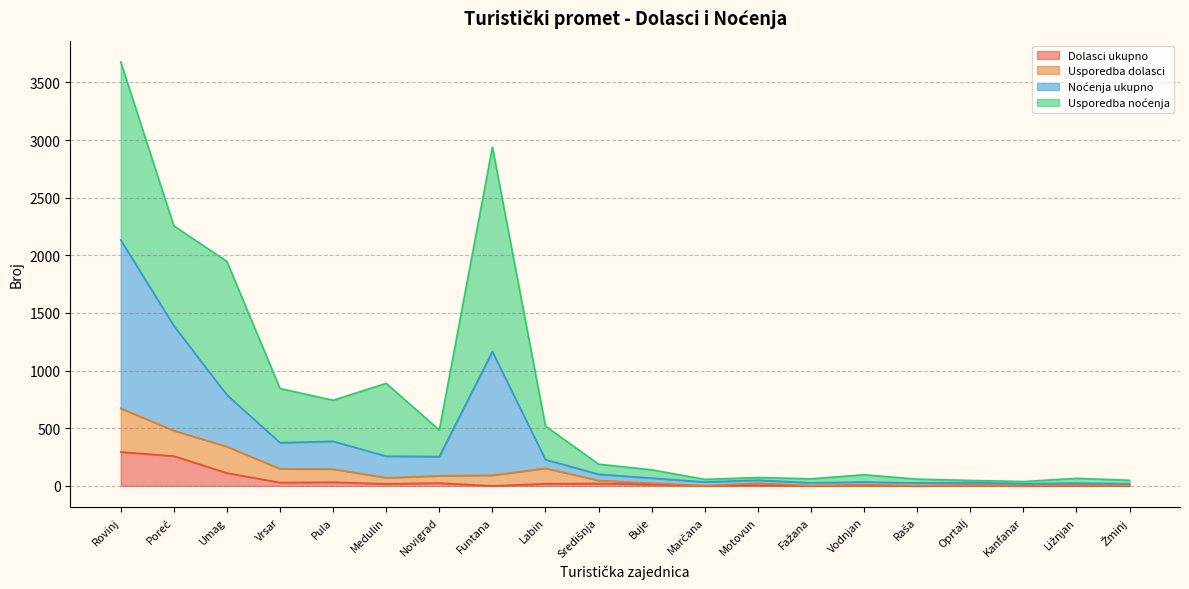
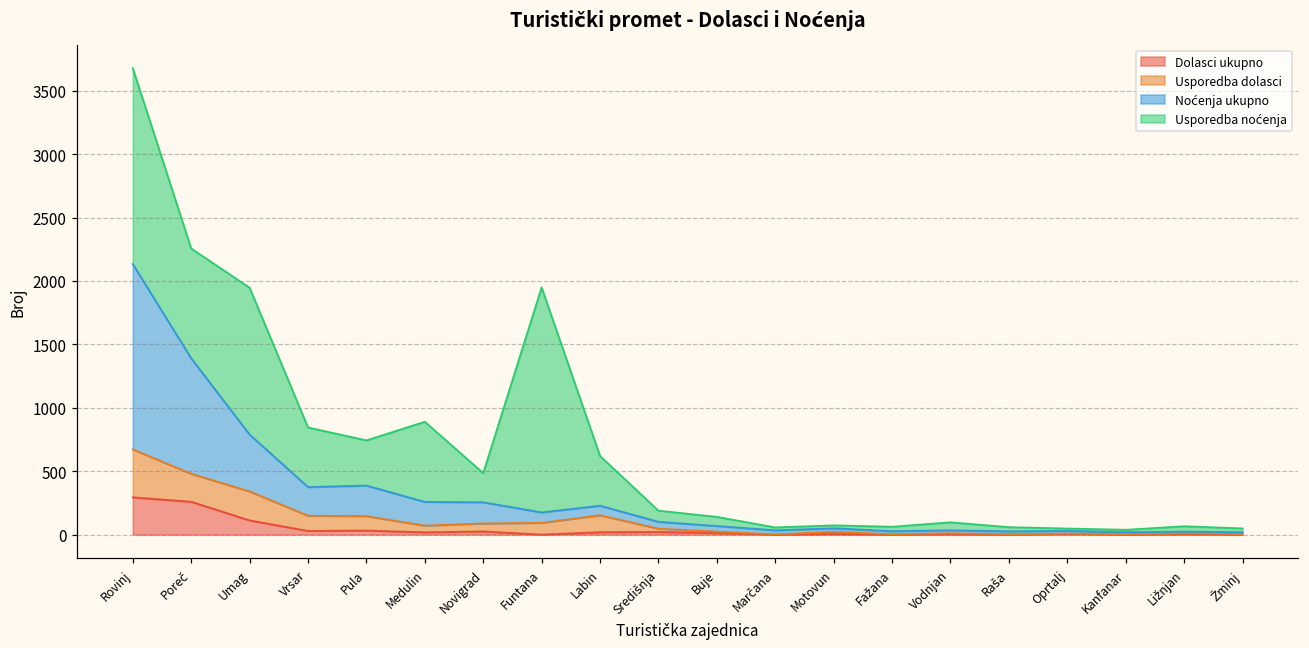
  {
    "Noćenja ukupno": {
      "Rovinj": 1460,
      "Poreč": 910,
      "Umag": 450,
      "Vrsar": 230,
      "Pula": 240,
      "Medulin": 190,
      "Novigrad": 170,
-     "Funtana": 1070,
+     "Funtana": 80,
      "Labin": 80,
      "Središnja": 50,
      "Buje": 40,
      "Marčana": 30,
      "Motovun": 30,
      "Fažana": 20,
      "Vodnjan": 20,
      "Raša": 20
    },
    "Usporedba noćenja": {
      "Rovinj": 1550,
      "Poreč": 870,
      "Umag": 1160,
      "Vrsar": 470,
      "Pula": 360,
      "Medulin": 630,
      "Novigrad": 230,
      "Funtana": 1770,
-     "Labin": 290,
+     "Labin": 390,
      "Središnja": 90,
      "Buje": 70,
      "Marčana": 20,
      "Motovun": 20,
      "Fažana": 40,
      "Vodnjan": 60,
      "Raša": 30,
      "Ližnjan": 40,
      "Žminj": 30
    }
  }
